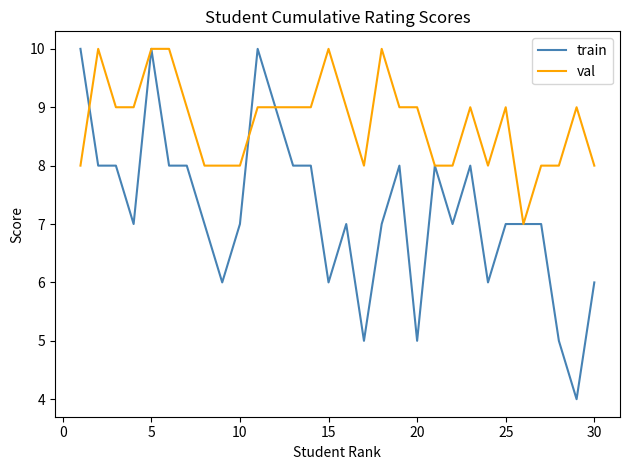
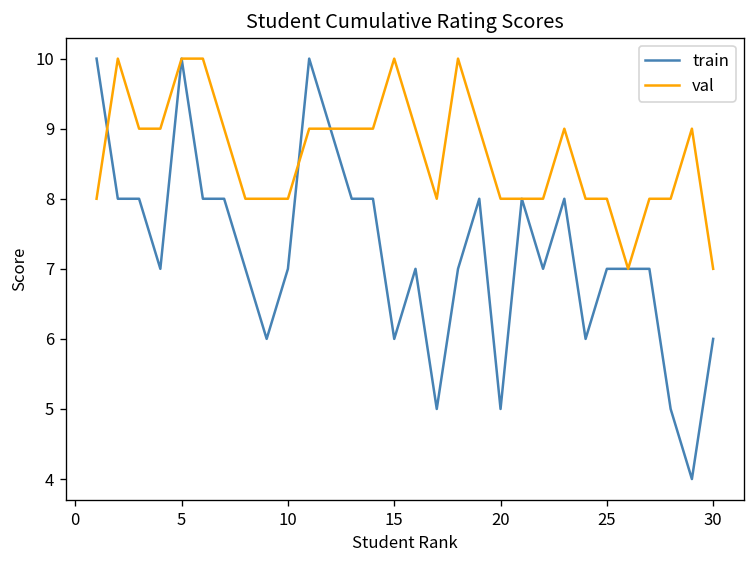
  {
    "train": {
      "10": 7,
      "15": 6,
      "20": 5,
      "25": 7,
      "30": 6
    },
    "val": {
      "10": 8,
      "15": 10,
-     "20": 9,
-     "25": 9,
-     "30": 8
+     "20": 8,
+     "25": 8,
+     "30": 7
    }
  }
